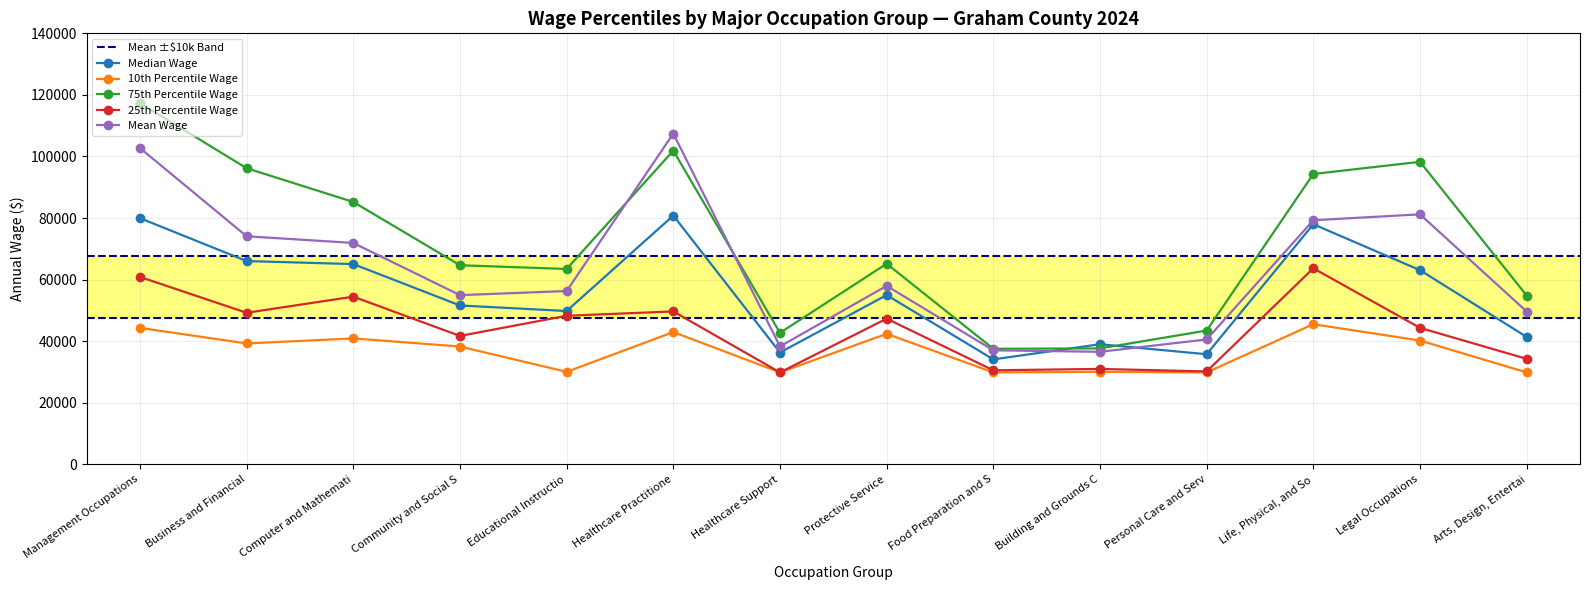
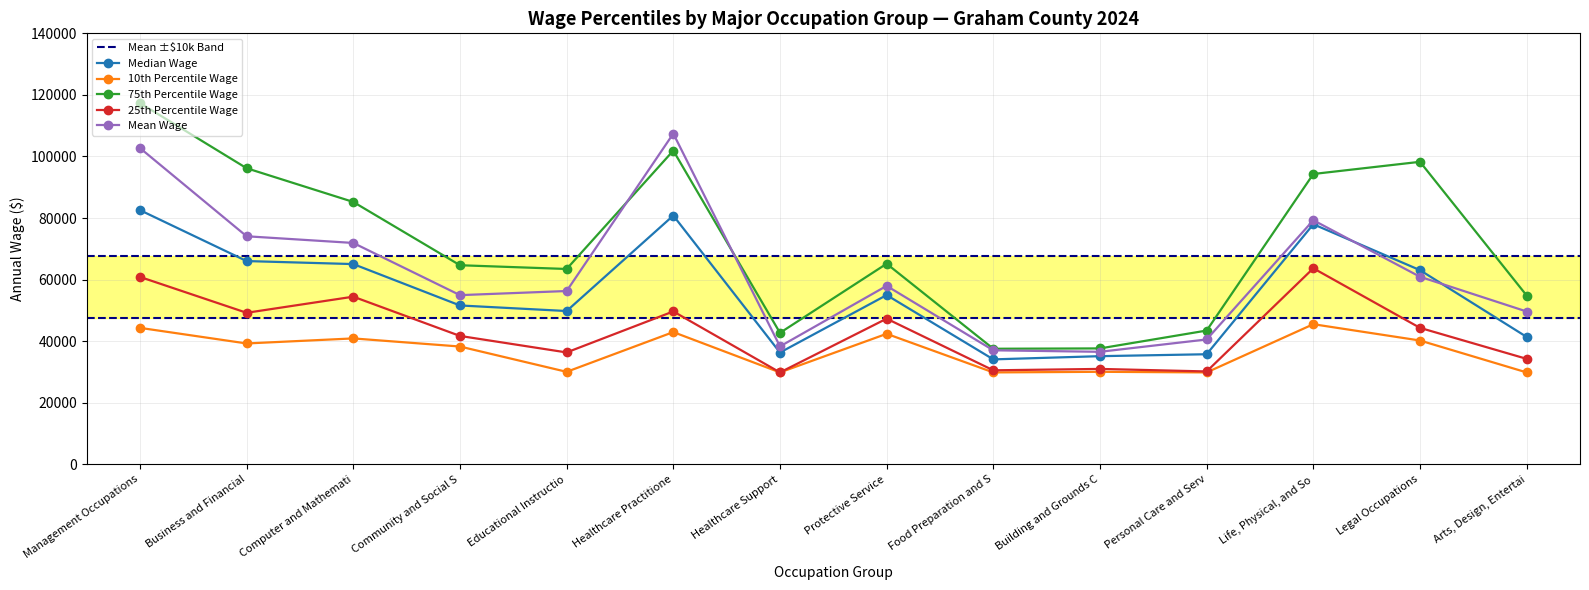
  {
    "Median Wage": {
-     "Management Occupations": 80000,
+     "Management Occupations": 83000,
      "Business and Financial": 66000,
      "Computer and Mathemati": 65000,
      "Community and Social S": 52000,
      "Educational Instructio": 50000,
      "Healthcare Practitione": 81000,
      "Healthcare Support": 36000,
      "Protective Service": 55000,
      "Food Preparation and S": 34000,
-     "Building and Grounds C": 39000,
+     "Building and Grounds C": 35000,
      "Personal Care and Serv": 36000,
      "Life, Physical, and So": 78000,
      "Legal Occupations": 63000,
      "Arts, Design, Entertai": 41000
    },
    "10th Percentile Wage": {
      "Management Occupations": 44000,
      "Business and Financial": 39000,
      "Computer and Mathemati": 41000,
      "Community and Social S": 38000,
      "Educational Instructio": 30000,
      "Healthcare Practitione": 43000,
      "Protective Service": 42000,
      "Building and Grounds C": 30000,
      "Life, Physical, and So": 46000,
      "Legal Occupations": 40000,
      "Arts, Design, Entertai": 30000
    },
    "75th Percentile Wage": {
      "Business and Financial": 96000,
      "Computer and Mathemati": 85000,
      "Community and Social S": 65000,
      "Educational Instructio": 63000,
      "Healthcare Practitione": 102000,
      "Healthcare Support": 43000,
      "Protective Service": 65000,
      "Building and Grounds C": 38000,
      "Personal Care and Serv": 43000,
      "Life, Physical, and So": 94000,
      "Legal Occupations": 98000,
      "Arts, Design, Entertai": 55000
    },
    "25th Percentile Wage": {
      "Management Occupations": 61000,
      "Business and Financial": 49000,
      "Computer and Mathemati": 54000,
      "Community and Social S": 42000,
-     "Educational Instructio": 48000,
+     "Educational Instructio": 36000,
      "Healthcare Practitione": 50000,
      "Protective Service": 47000,
      "Building and Grounds C": 31000,
      "Life, Physical, and So": 64000,
      "Legal Occupations": 44000,
      "Arts, Design, Entertai": 34000
    },
    "Mean Wage": {
      "Management Occupations": 103000,
      "Business and Financial": 74000,
      "Computer and Mathemati": 72000,
      "Community and Social S": 55000,
      "Educational Instructio": 56000,
      "Healthcare Practitione": 107000,
      "Healthcare Support": 38000,
      "Protective Service": 58000,
      "Building and Grounds C": 37000,
      "Personal Care and Serv": 41000,
      "Life, Physical, and So": 79000,
-     "Legal Occupations": 81000,
+     "Legal Occupations": 61000,
      "Arts, Design, Entertai": 50000
    }
  }
